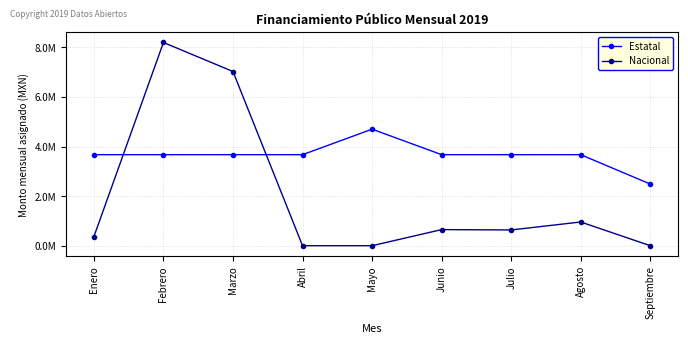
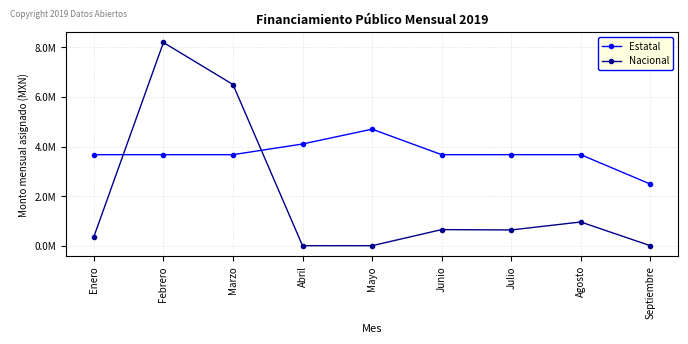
  {
    "Estatal": {
      "Enero": 3700000,
      "Febrero": 3700000,
      "Marzo": 3700000,
-     "Abril": 3700000,
+     "Abril": 4100000,
      "Mayo": 4700000,
      "Junio": 3700000,
      "Julio": 3700000,
      "Agosto": 3700000,
      "Septiembre": 2500000
    },
    "Nacional": {
      "Enero": 400000,
      "Febrero": 8200000,
-     "Marzo": 7000000,
+     "Marzo": 6500000,
      "Abril": 0,
      "Mayo": 0,
      "Junio": 600000,
      "Julio": 600000,
      "Agosto": 1000000,
      "Septiembre": 0
    }
  }
